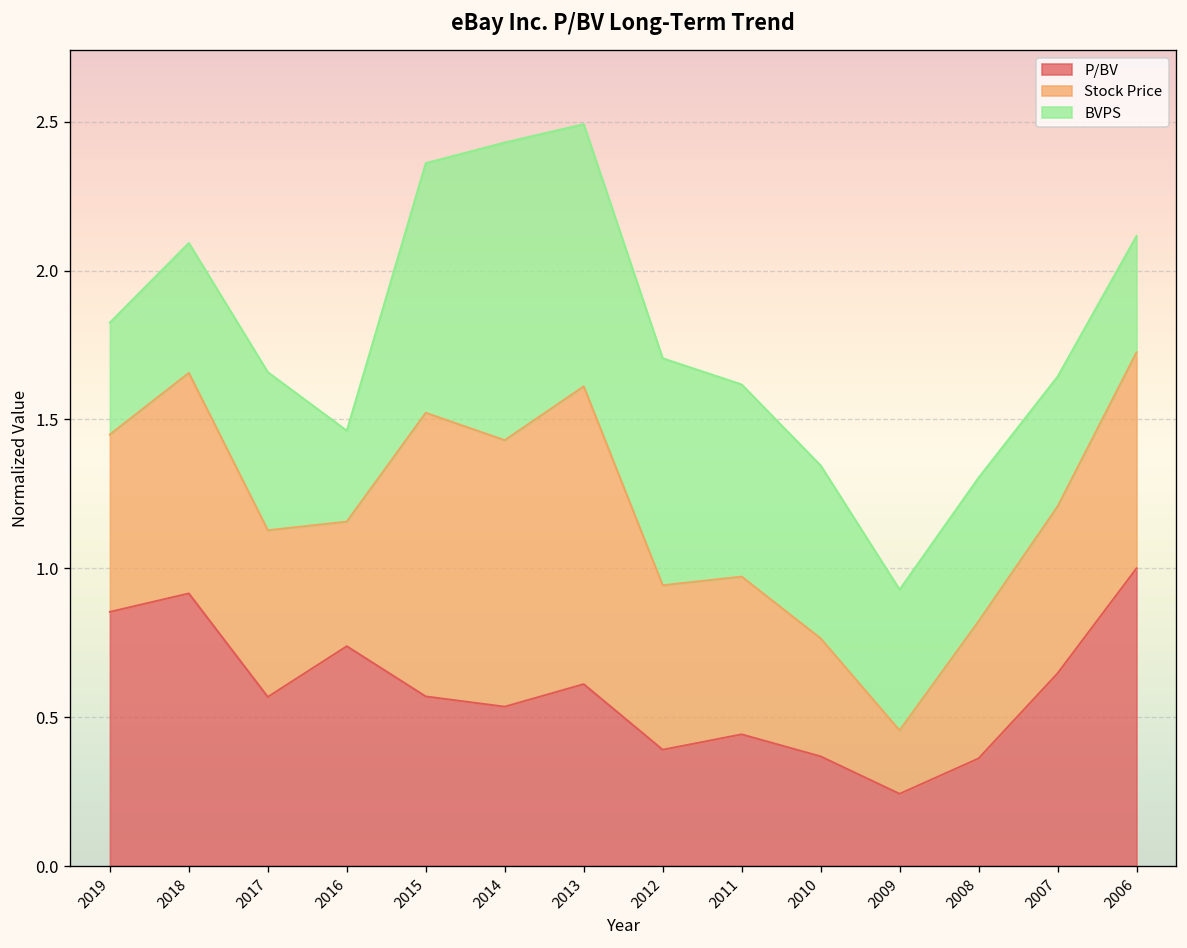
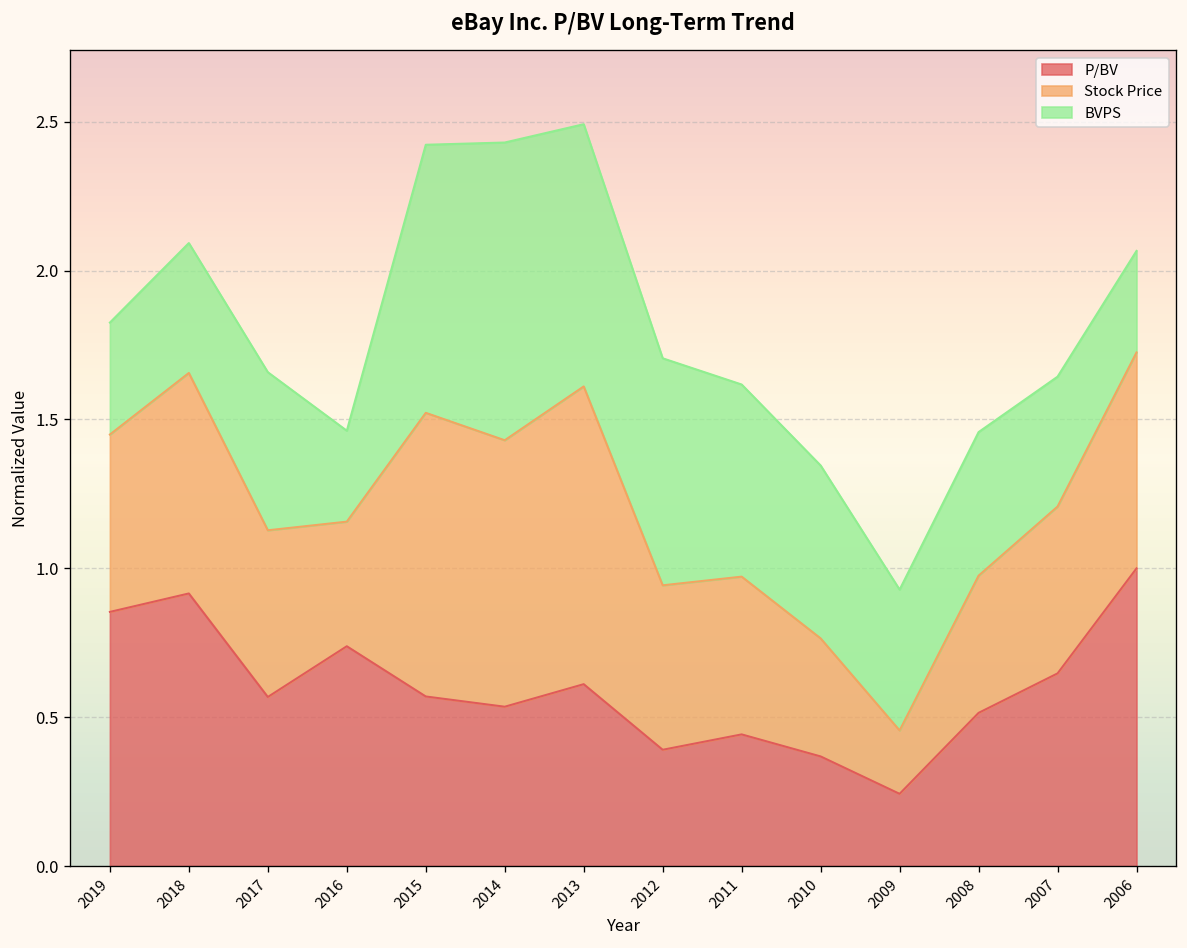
  {
    "P/BV": {
      "2019": 0.85,
      "2018": 0.92,
      "2017": 0.57,
      "2016": 0.74,
      "2015": 0.57,
      "2014": 0.54,
      "2013": 0.61,
      "2012": 0.39,
      "2011": 0.44,
      "2010": 0.37,
      "2009": 0.24,
-     "2008": 0.36,
+     "2008": 0.51,
      "2007": 0.65,
      "2006": 1.00
    },
    "Stock Price": {
      "2019": 0.60,
      "2018": 0.74,
      "2017": 0.56,
      "2016": 0.42,
      "2015": 0.95,
      "2014": 0.89,
      "2013": 1.00,
      "2012": 0.55,
      "2011": 0.53,
      "2010": 0.40,
      "2009": 0.21,
      "2008": 0.46,
      "2007": 0.56,
      "2006": 0.73
    },
    "BVPS": {
      "2019": 0.38,
      "2018": 0.44,
      "2017": 0.53,
      "2016": 0.31,
-     "2015": 0.84,
+     "2015": 0.90,
      "2014": 1.00,
      "2013": 0.88,
      "2012": 0.76,
      "2011": 0.65,
      "2010": 0.58,
      "2009": 0.47,
      "2008": 0.48,
      "2007": 0.44,
-     "2006": 0.39
+     "2006": 0.34
    }
  }
